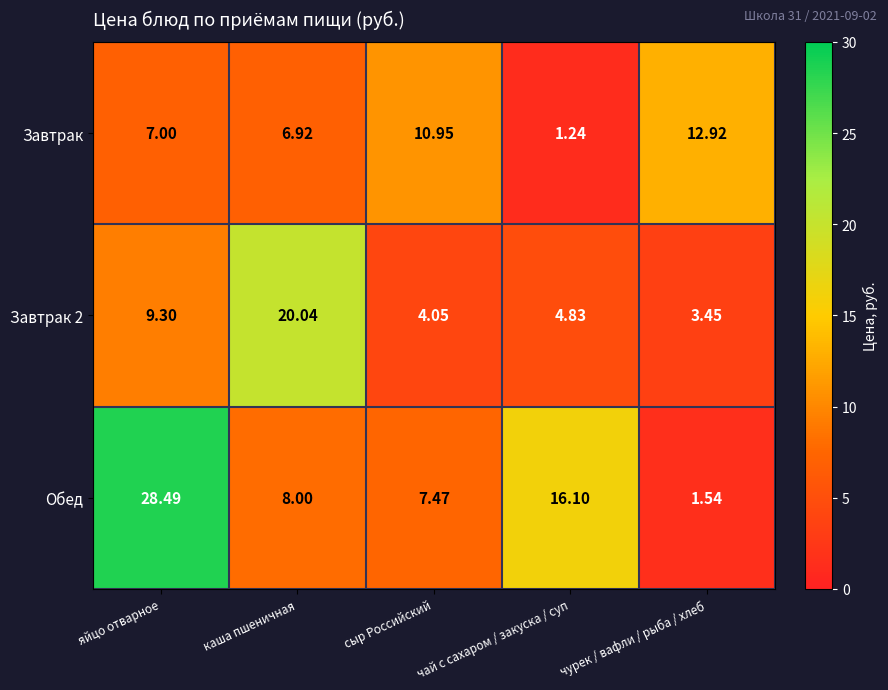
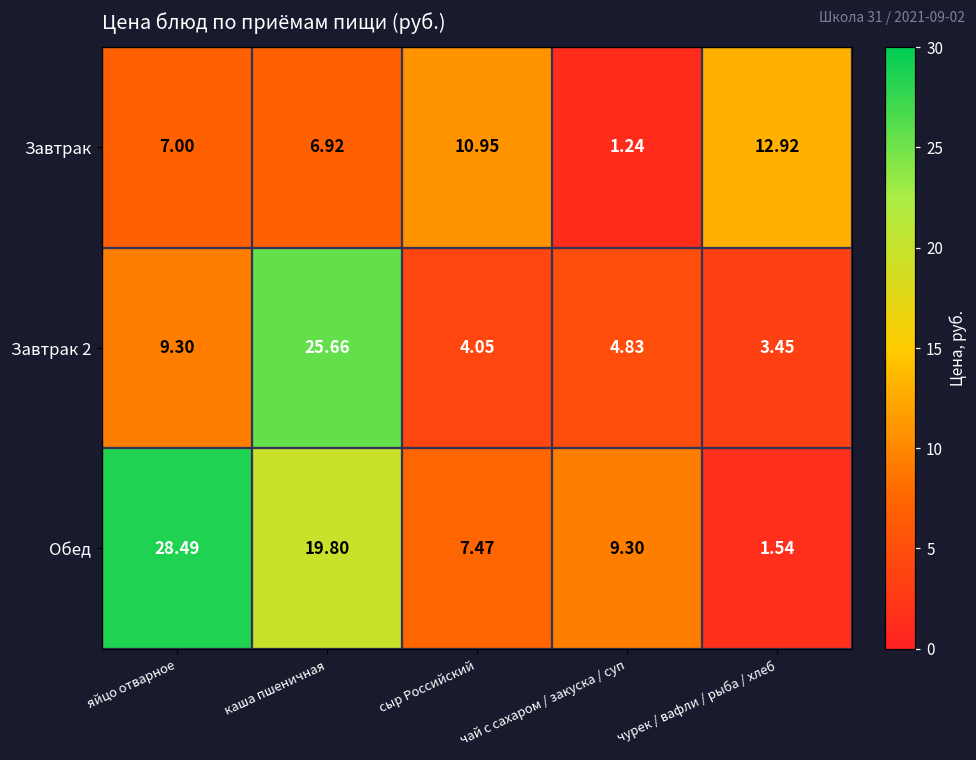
  {
    "Завтрак": {
      "яйцо отварное": 7.00,
      "каша пшеничная": 6.92,
      "сыр Российский": 10.95,
      "чай с сахаром / закуска / суп": 1.24,
      "чурек / вафли / рыба / хлеб": 12.92
    },
    "Завтрак 2": {
      "яйцо отварное": 9.30,
-     "каша пшеничная": 20.04,
+     "каша пшеничная": 25.66,
      "сыр Российский": 4.05,
      "чай с сахаром / закуска / суп": 4.83,
      "чурек / вафли / рыба / хлеб": 3.45
    },
    "Обед": {
      "яйцо отварное": 28.49,
-     "каша пшеничная": 8.00,
+     "каша пшеничная": 19.80,
      "сыр Российский": 7.47,
-     "чай с сахаром / закуска / суп": 16.10,
+     "чай с сахаром / закуска / суп": 9.30,
      "чурек / вафли / рыба / хлеб": 1.54
    }
  }
